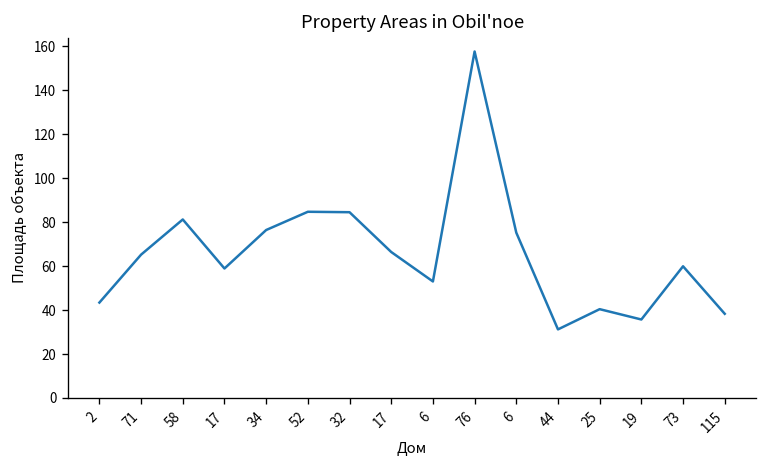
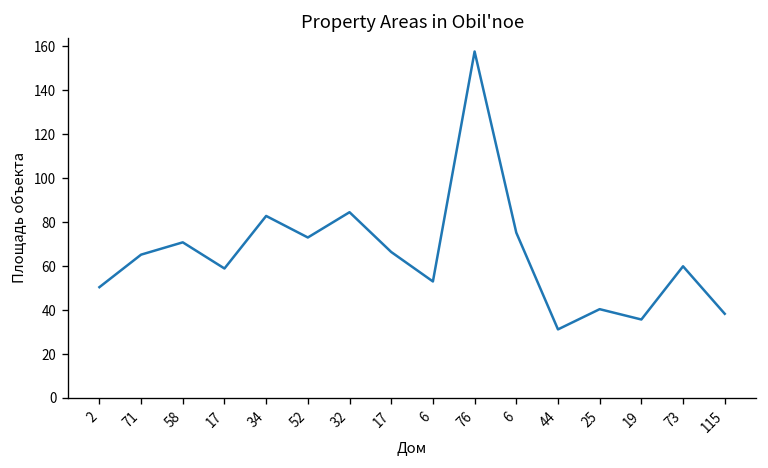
  {
-   "2": 43,
+   "2": 50,
    "71": 65,
-   "58": 81,
-   "34": 76,
-   "52": 85,
+   "58": 71,
+   "34": 83,
+   "52": 73,
    "32": 85,
    "76": 158,
    "44": 31,
    "25": 40,
    "19": 36,
    "73": 60,
    "115": 38
  }
